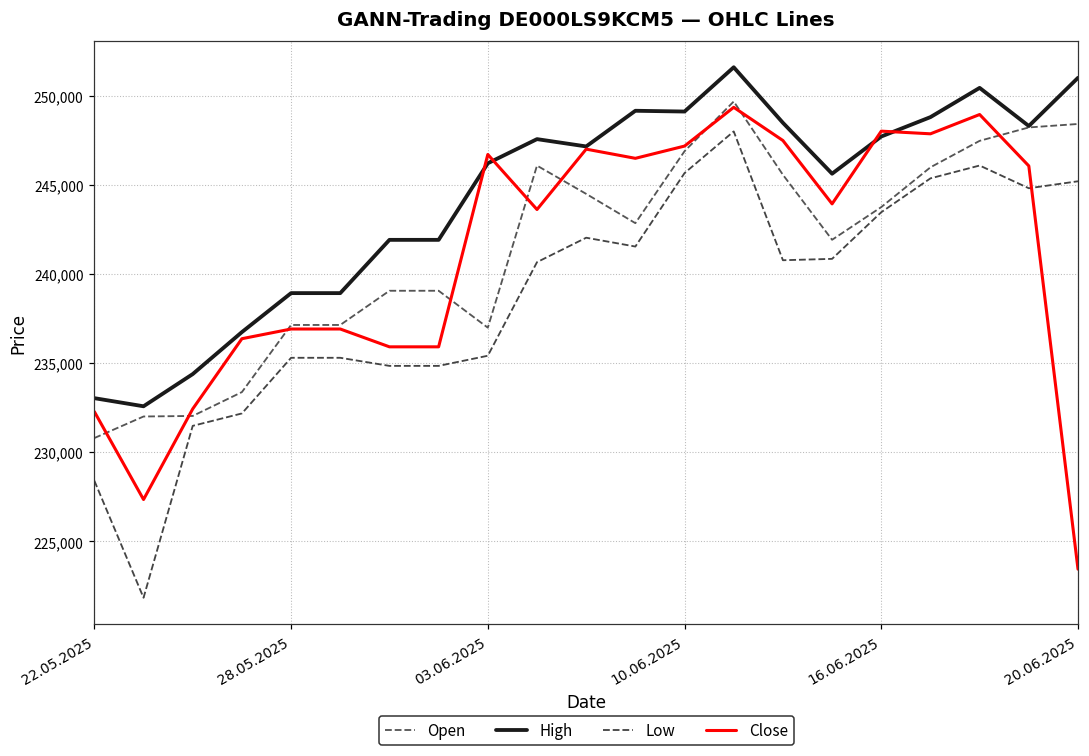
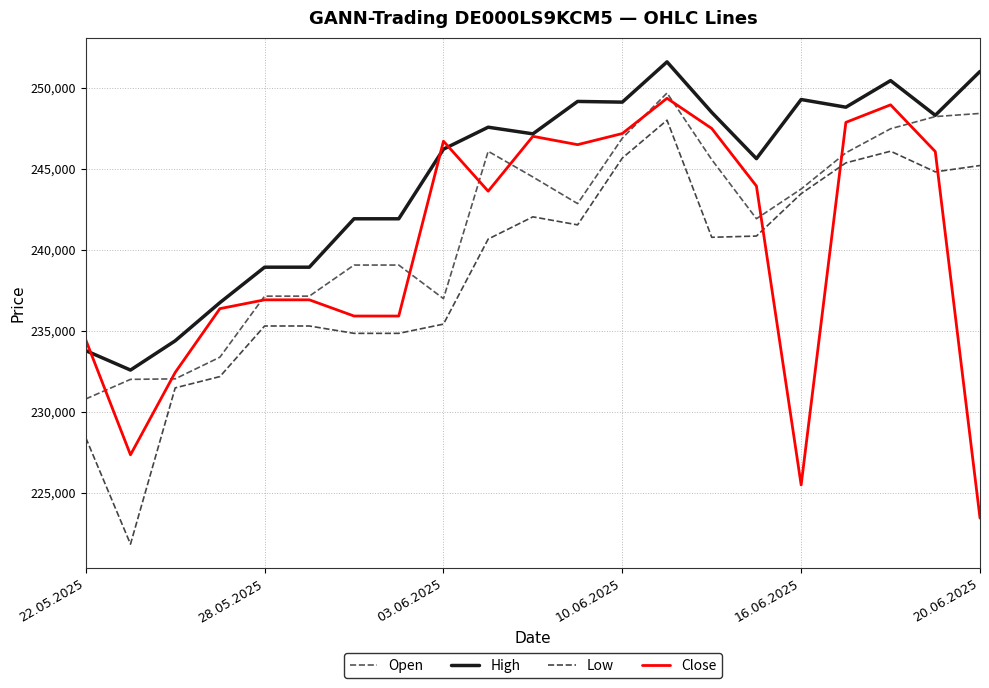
  {
    "High": {
-     "22.05.2025": "233,000",
+     "22.05.2025": "233,800",
      "28.05.2025": "238,900",
      "03.06.2025": "246,200",
      "10.06.2025": "249,100",
-     "16.06.2025": "247,700",
+     "16.06.2025": "249,300",
      "20.06.2025": "251,000"
    },
    "Close": {
-     "22.05.2025": "232,300",
+     "22.05.2025": "234,400",
      "28.05.2025": "236,900",
      "03.06.2025": "246,700",
      "10.06.2025": "247,200",
-     "16.06.2025": "248,000",
+     "16.06.2025": "225,500",
      "20.06.2025": "223,400"
    }
  }
